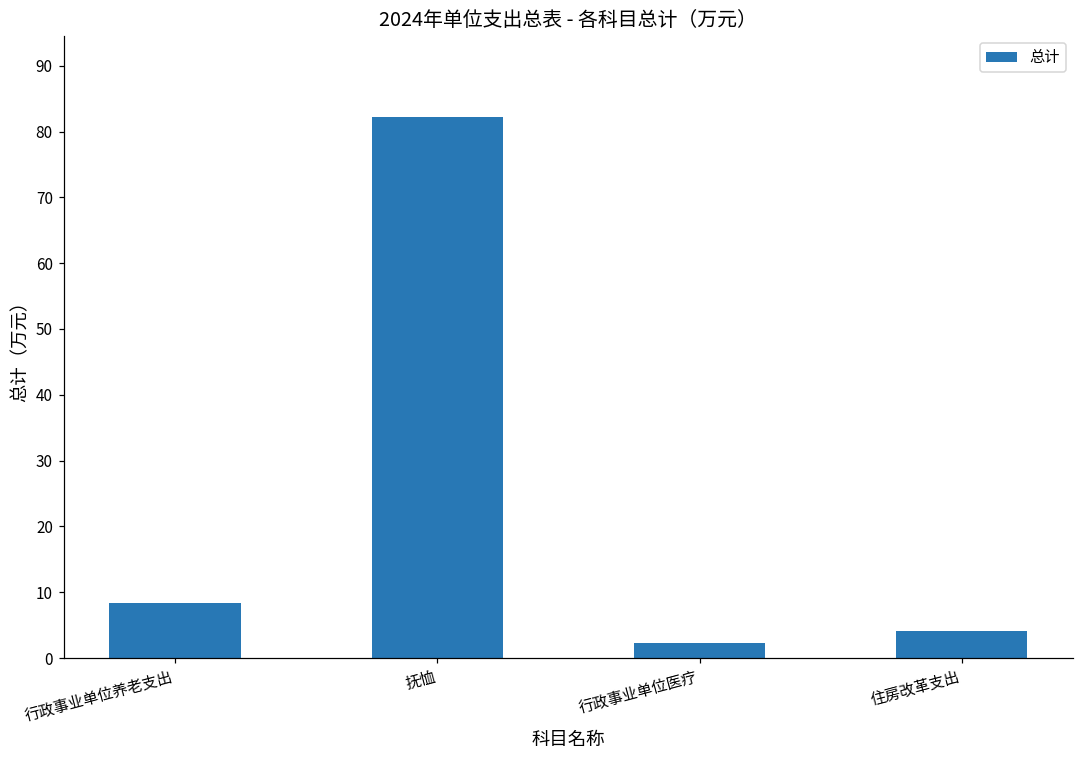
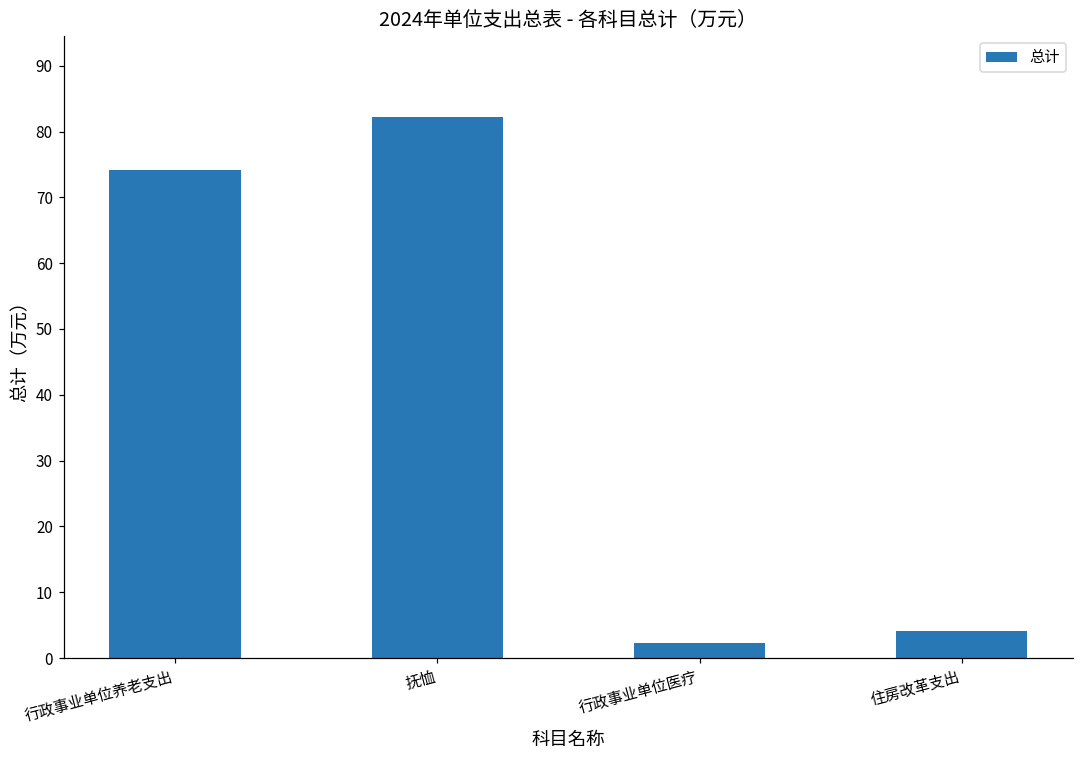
  {
-   "行政事业单位养老支出": 8,
+   "行政事业单位养老支出": 74,
    "抚恤": 82,
    "行政事业单位医疗": 2,
    "住房改革支出": 4
  }
